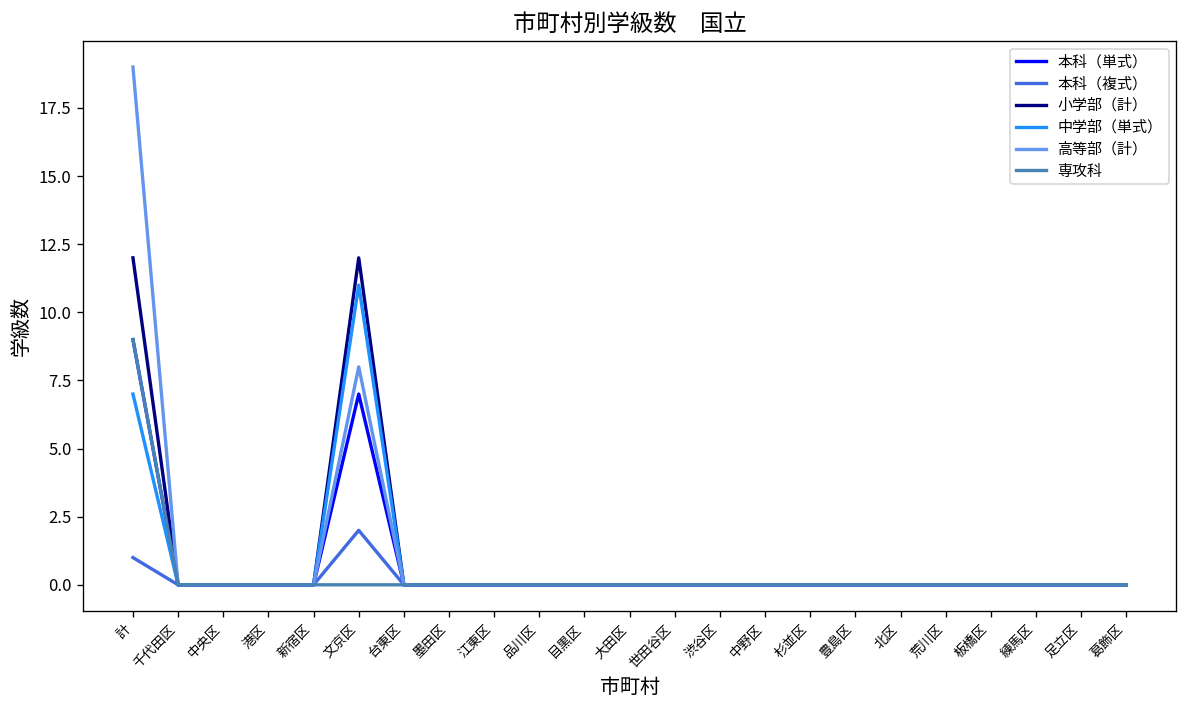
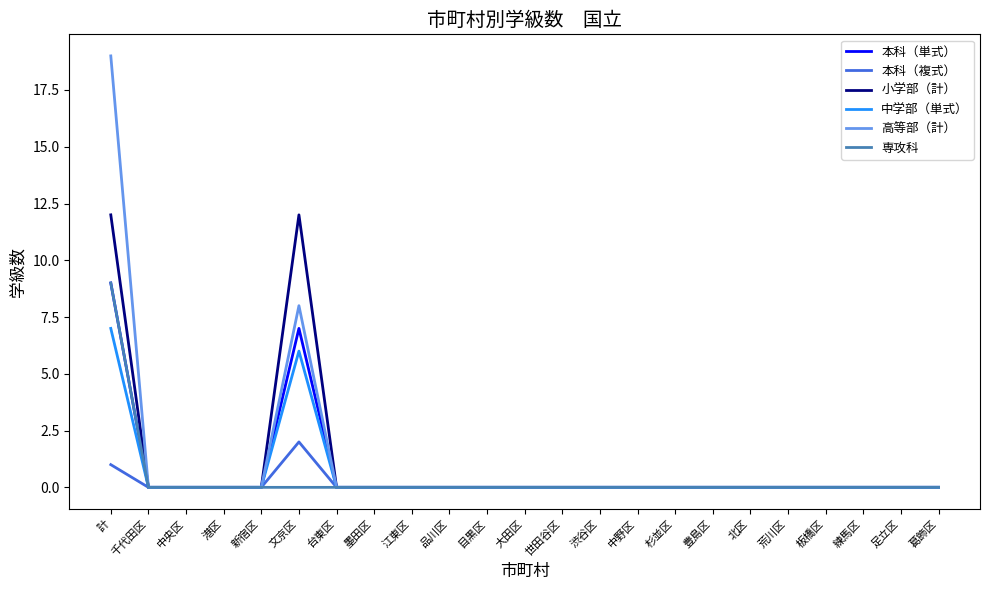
  {
    "本科（単式）": {
      "文京区": 7
    },
    "小学部（計）": {
      "計": 12,
      "文京区": 12
    },
    "中学部（単式）": {
      "計": 7,
-     "文京区": 11
+     "文京区": 6
    }
  }
